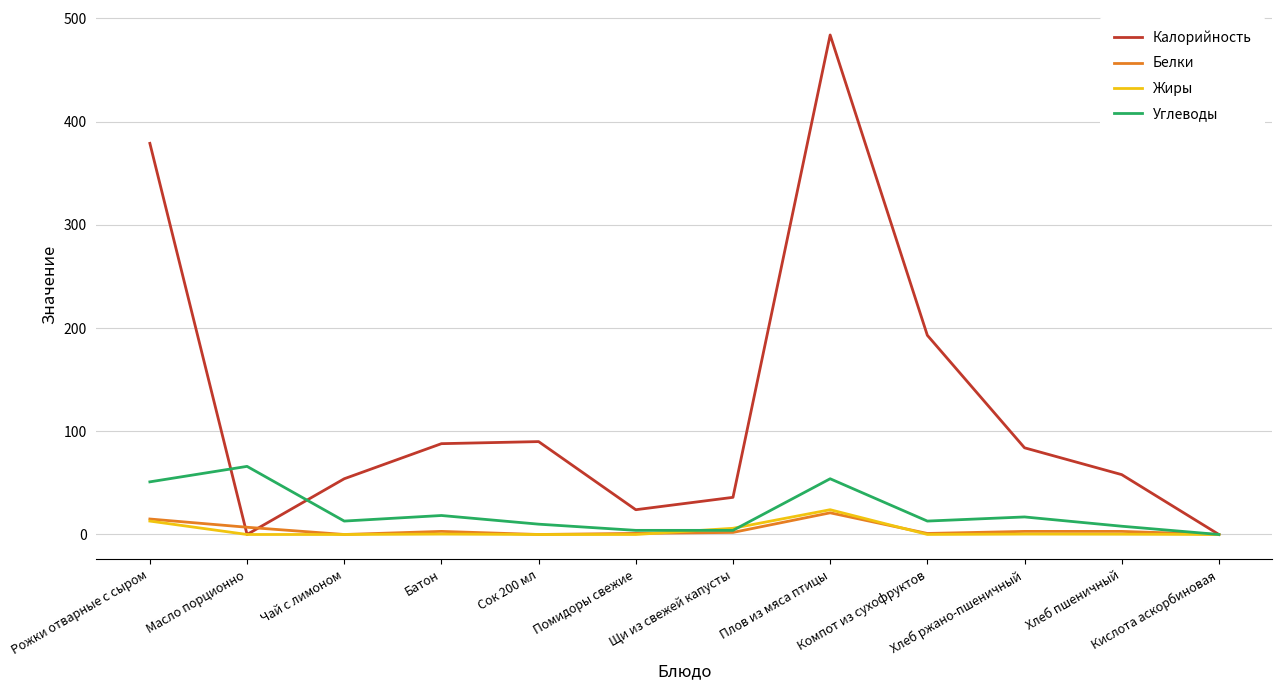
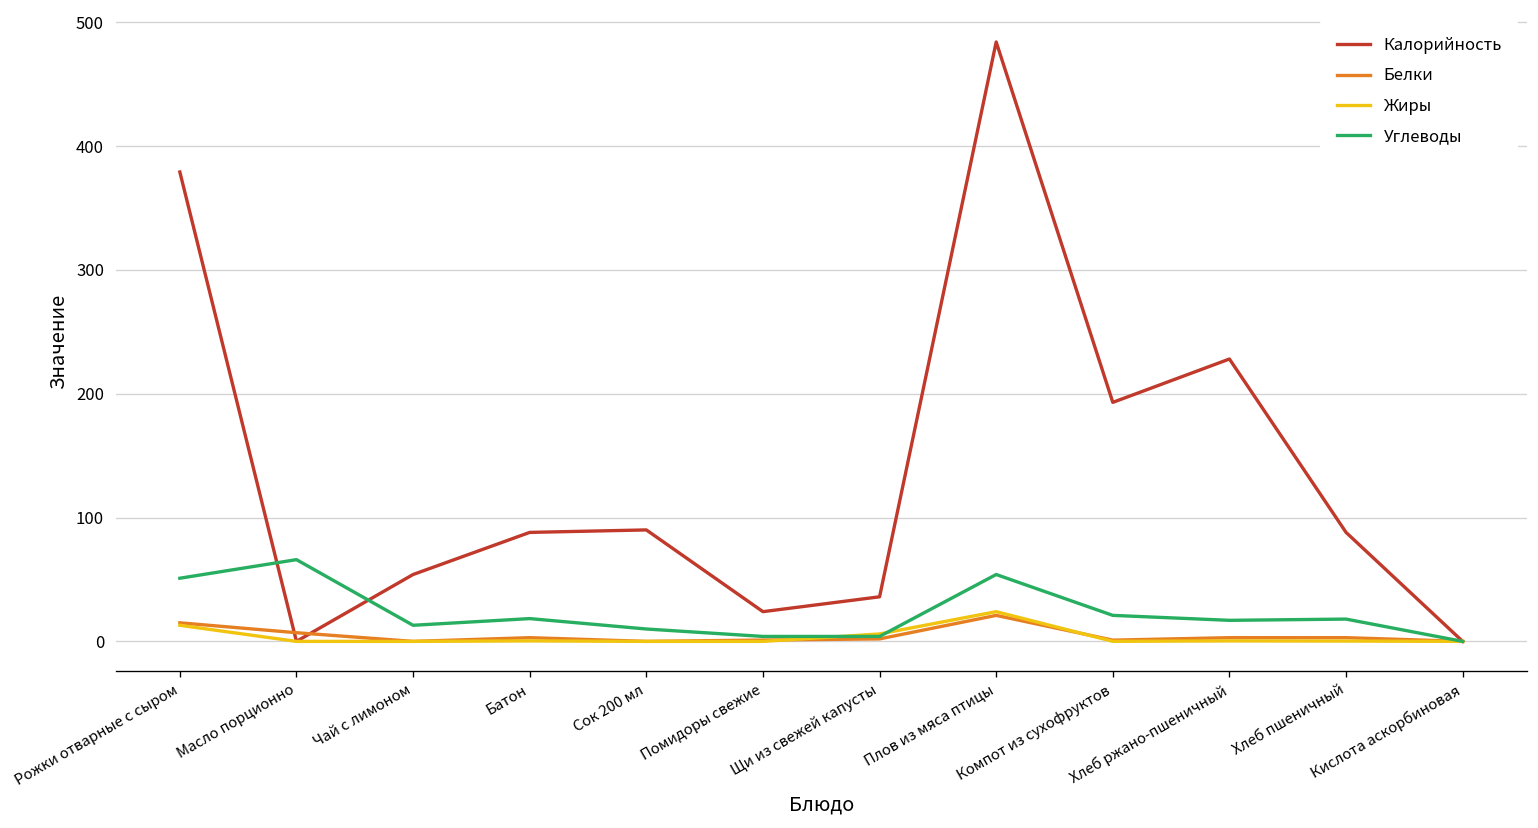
  {
    "Калорийность": {
      "Рожки отварные с сыром": 379,
      "Чай с лимоном": 54,
      "Батон": 88,
      "Сок 200 мл": 90,
      "Помидоры свежие": 24,
      "Щи из свежей капусты": 36,
      "Плов из мяса птицы": 484,
      "Компот из сухофруктов": 193,
-     "Хлеб ржано-пшеничный": 84,
-     "Хлеб пшеничный": 58
+     "Хлеб ржано-пшеничный": 228,
+     "Хлеб пшеничный": 88
    },
    "Белки": {
      "Масло порционно": 7,
      "Батон": 3,
      "Плов из мяса птицы": 21,
      "Хлеб ржано-пшеничный": 3,
      "Хлеб пшеничный": 3
    },
    "Жиры": {
      "Батон": 0,
      "Плов из мяса птицы": 24,
      "Хлеб ржано-пшеничный": 0,
      "Хлеб пшеничный": 0
    },
    "Углеводы": {
      "Рожки отварные с сыром": 51,
      "Масло порционно": 66,
      "Чай с лимоном": 13,
      "Батон": 18,
      "Сок 200 мл": 10,
      "Помидоры свежие": 4,
      "Плов из мяса птицы": 54,
-     "Компот из сухофруктов": 13,
+     "Компот из сухофруктов": 21,
      "Хлеб ржано-пшеничный": 17,
-     "Хлеб пшеничный": 8
+     "Хлеб пшеничный": 18
    }
  }
